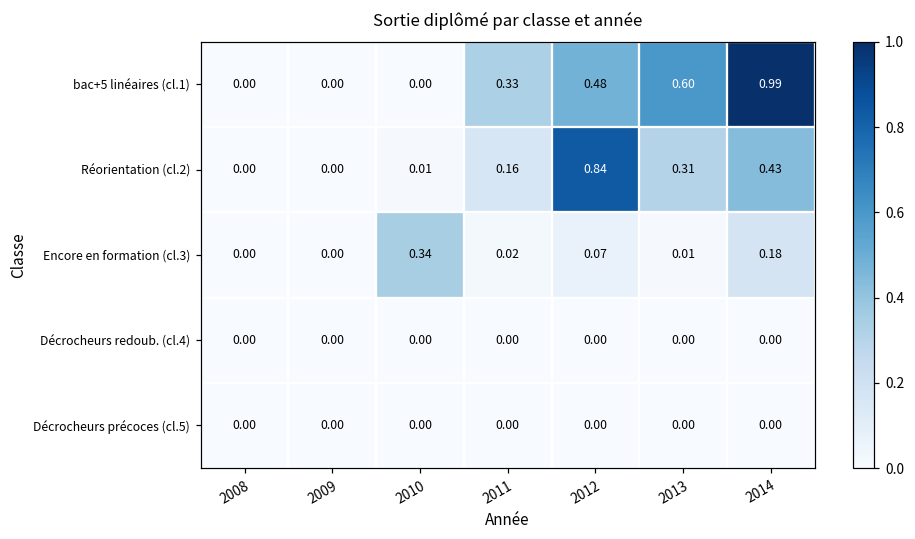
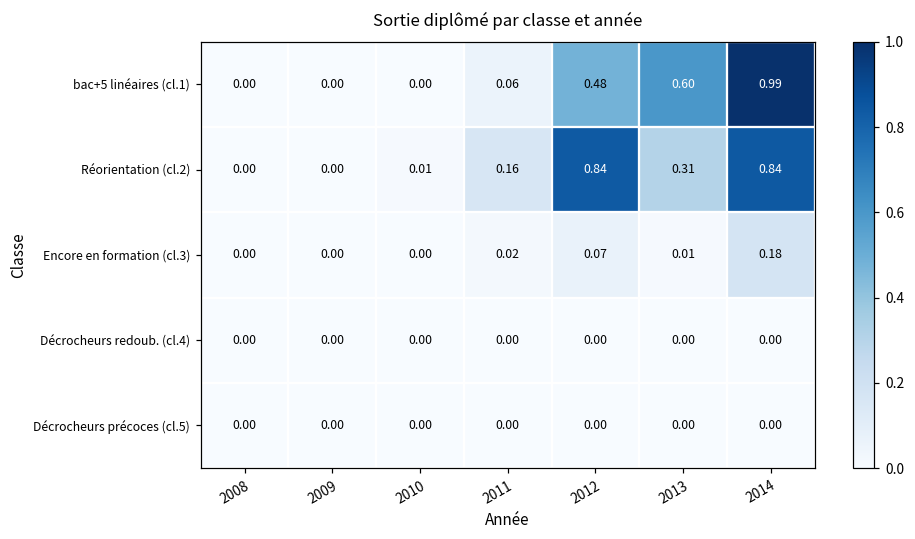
  {
    "bac+5 linéaires (cl.1)": {
      "2008": 0.00,
      "2009": 0.00,
      "2010": 0.00,
-     "2011": 0.33,
+     "2011": 0.06,
      "2012": 0.48,
      "2013": 0.60,
      "2014": 0.99
    },
    "Réorientation (cl.2)": {
      "2008": 0.00,
      "2009": 0.00,
      "2010": 0.01,
      "2011": 0.16,
      "2012": 0.84,
      "2013": 0.31,
-     "2014": 0.43
+     "2014": 0.84
    },
    "Encore en formation (cl.3)": {
      "2008": 0.00,
      "2009": 0.00,
-     "2010": 0.34,
+     "2010": 0.00,
      "2011": 0.02,
      "2012": 0.07,
      "2013": 0.01,
      "2014": 0.18
    },
    "Décrocheurs redoub. (cl.4)": {
      "2008": 0.00,
      "2009": 0.00,
      "2010": 0.00,
      "2011": 0.00,
      "2012": 0.00,
      "2013": 0.00,
      "2014": 0.00
    },
    "Décrocheurs précoces (cl.5)": {
      "2008": 0.00,
      "2009": 0.00,
      "2010": 0.00,
      "2011": 0.00,
      "2012": 0.00,
      "2013": 0.00,
      "2014": 0.00
    }
  }
